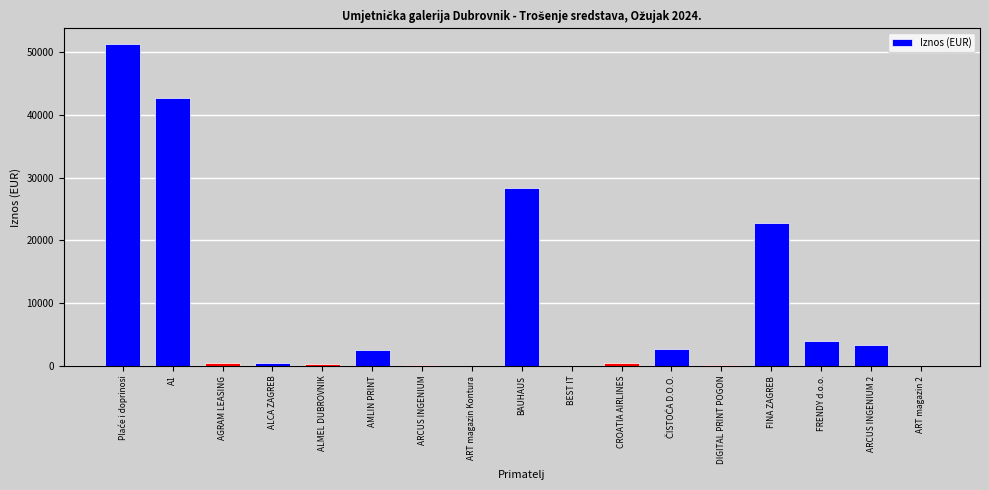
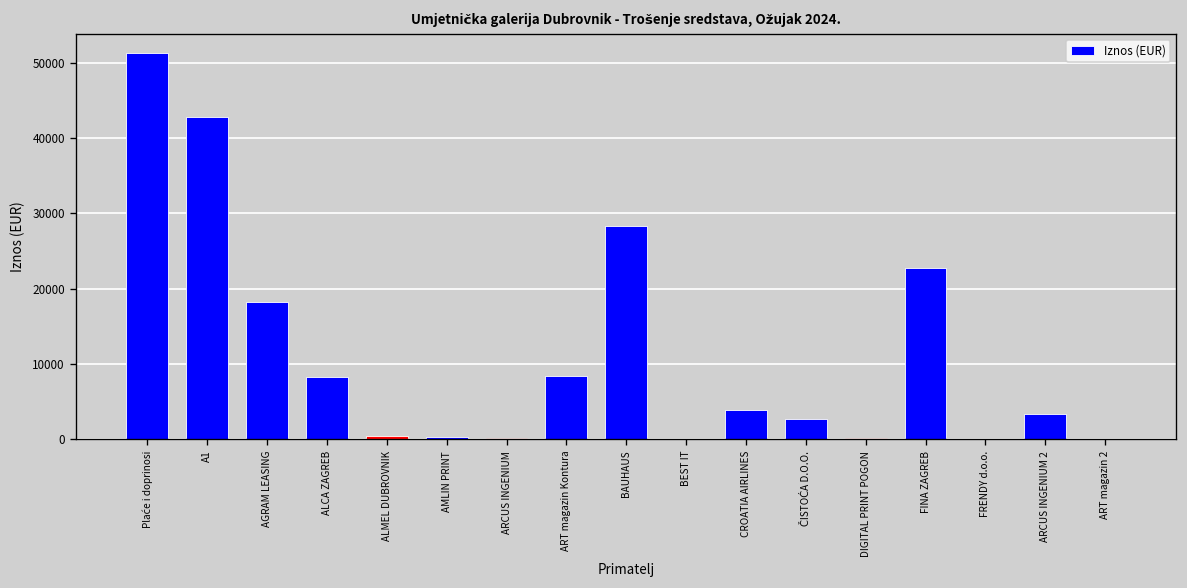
  {
    "Plaće i doprinosi": 51000,
    "A1": 43000,
-   "AGRAM LEASING": 0,
-   "ALCA ZAGREB": 1000,
-   "AMLIN PRINT": 3000,
-   "ART magazin Kontura": 0,
+   "AGRAM LEASING": 18000,
+   "ALCA ZAGREB": 8000,
+   "AMLIN PRINT": 0,
+   "ART magazin Kontura": 8000,
    "BAUHAUS": 28000,
-   "CROATIA AIRLINES": 1000,
+   "CROATIA AIRLINES": 4000,
    "ČISTOĆA D.O.O.": 3000,
    "FINA ZAGREB": 23000,
-   "FRENDY d.o.o.": 4000,
+   "FRENDY d.o.o.": 0,
    "ARCUS INGENIUM 2": 3000
  }
